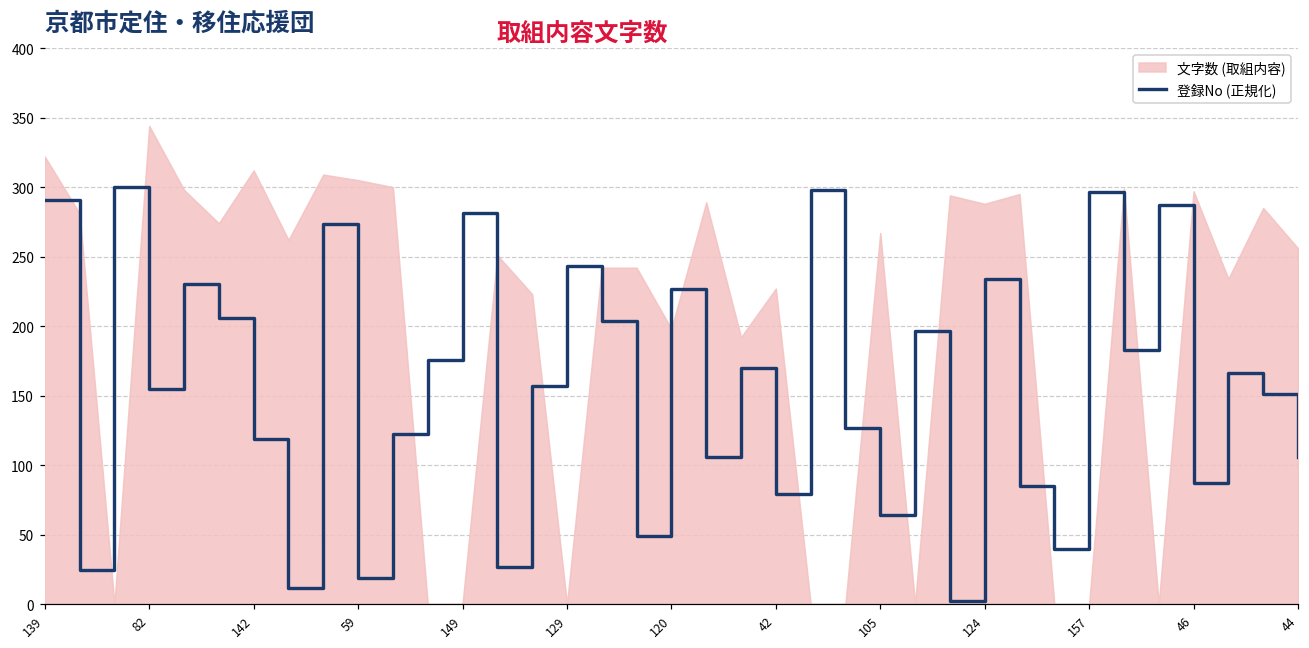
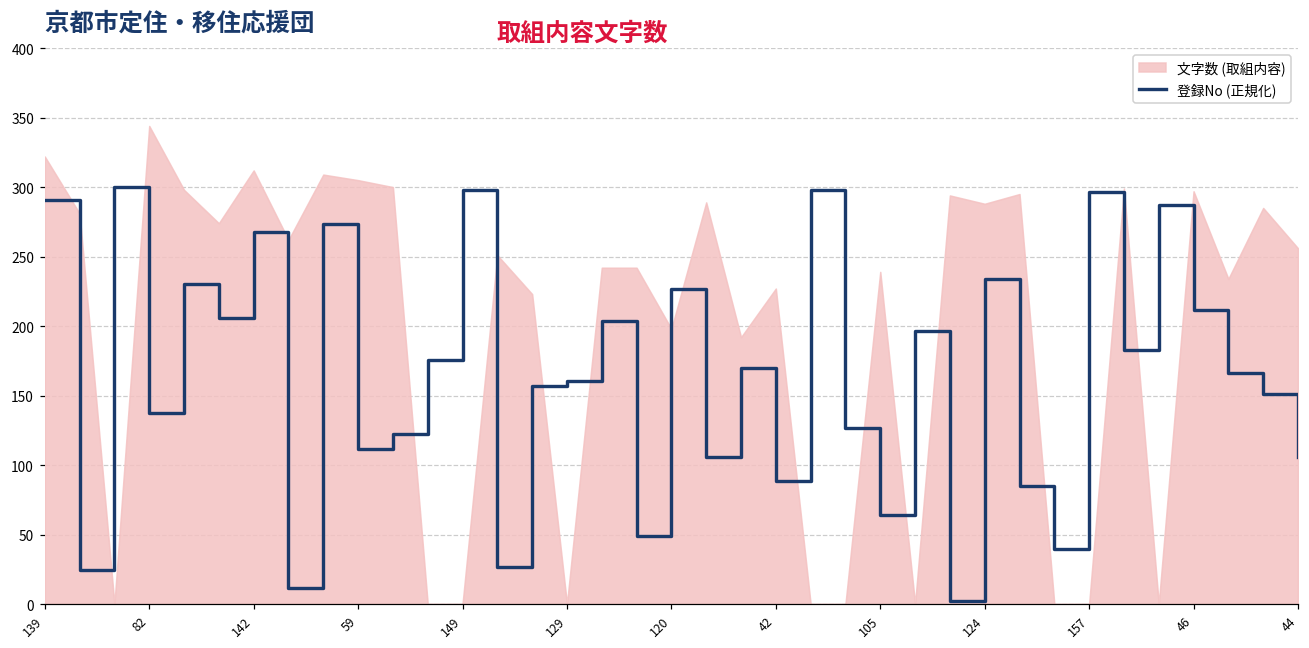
  {
    "登録No (正規化)": {
      "139": 291,
-     "82": 155,
-     "142": 119,
-     "59": 19,
-     "149": 281,
-     "129": 243,
+     "82": 138,
+     "142": 268,
+     "59": 111,
+     "149": 298,
+     "129": 160,
      "120": 226,
-     "42": 79,
+     "42": 89,
      "105": 64,
      "124": 234,
      "157": 296,
-     "46": 87,
+     "46": 211,
      "44": 106
    },
    "文字数 (取組内容)": {
      "139": 322,
      "82": 344,
      "142": 312,
      "59": 305,
      "149": 0,
      "129": 0,
      "120": 198,
      "42": 227,
-     "105": 267,
+     "105": 239,
      "124": 288,
      "157": 0,
      "46": 297,
      "44": 256
    }
  }
